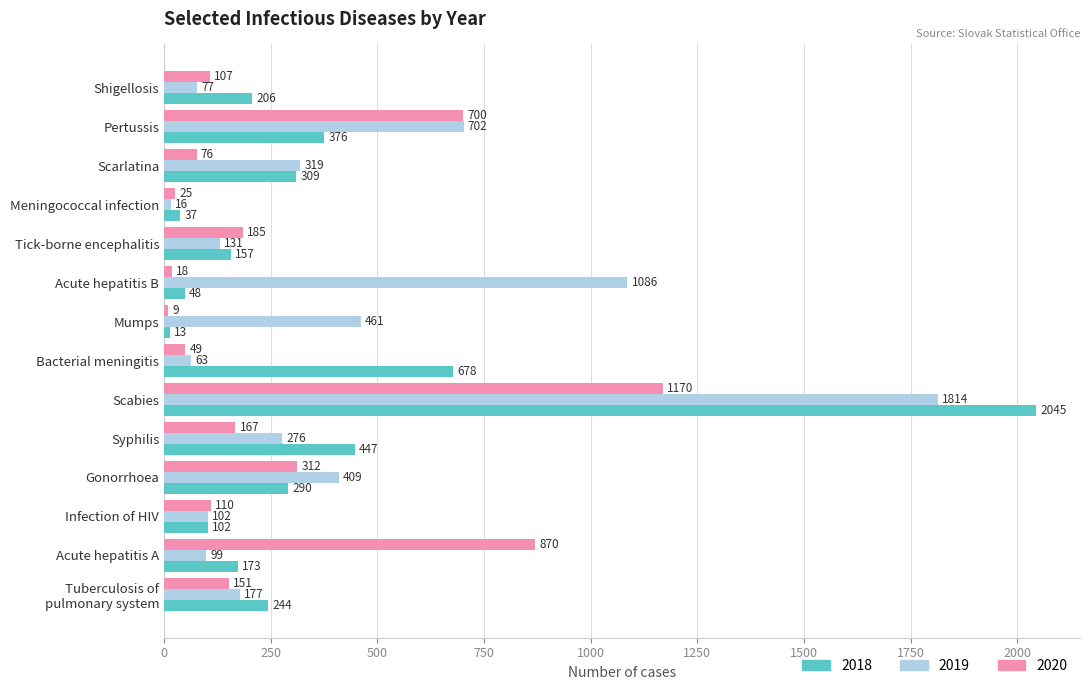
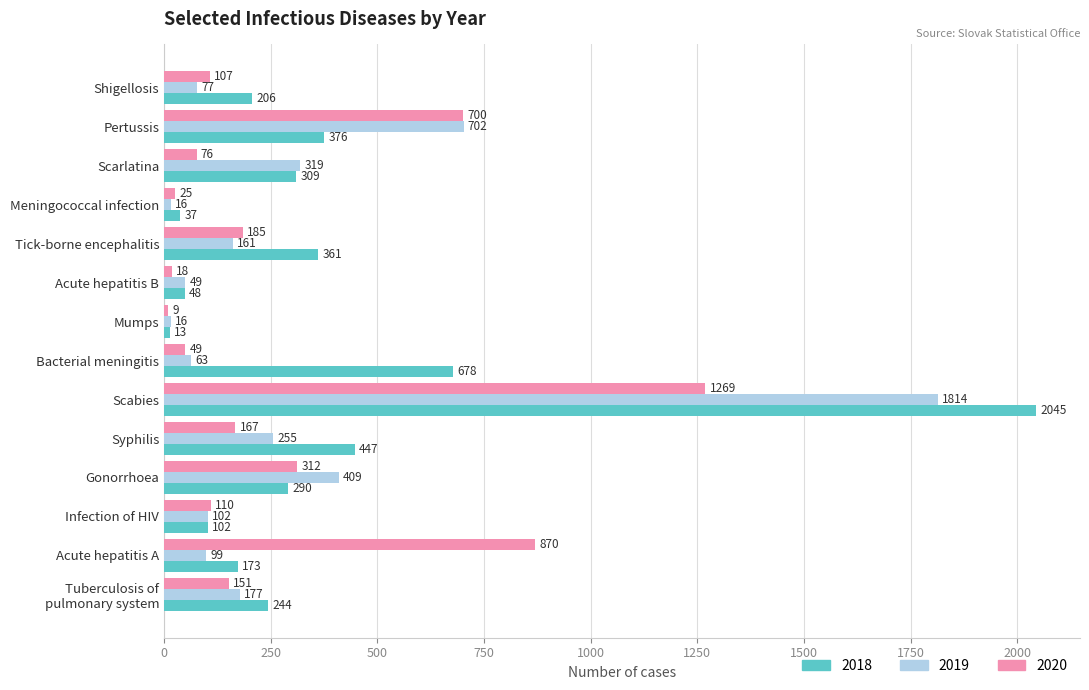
  {
    "2018": {
      "Shigellosis": 206,
      "Pertussis": 376,
      "Scarlatina": 309,
      "Meningococcal infection": 37,
-     "Tick-borne encephalitis": 157,
+     "Tick-borne encephalitis": 361,
      "Acute hepatitis B": 48,
      "Mumps": 13,
      "Bacterial meningitis": 678,
      "Scabies": 2045,
      "Syphilis": 447,
      "Gonorrhoea": 290,
      "Acute hepatitis A": 173,
      "Tuberculosis of pulmonary system": 244
    },
    "2019": {
      "Shigellosis": 77,
      "Scarlatina": 319,
      "Meningococcal infection": 16,
-     "Tick-borne encephalitis": 131,
-     "Acute hepatitis B": 1086,
-     "Mumps": 461,
+     "Tick-borne encephalitis": 161,
+     "Acute hepatitis B": 49,
+     "Mumps": 16,
      "Bacterial meningitis": 63,
      "Scabies": 1814,
-     "Syphilis": 276,
+     "Syphilis": 255,
      "Gonorrhoea": 409,
      "Acute hepatitis A": 99,
      "Tuberculosis of pulmonary system": 177
    },
    "2020": {
      "Shigellosis": 107,
      "Scarlatina": 76,
      "Meningococcal infection": 25,
      "Tick-borne encephalitis": 185,
      "Acute hepatitis B": 18,
      "Mumps": 9,
      "Bacterial meningitis": 49,
-     "Scabies": 1170,
+     "Scabies": 1269,
      "Syphilis": 167,
      "Gonorrhoea": 312,
      "Infection of HIV": 110,
      "Acute hepatitis A": 870,
      "Tuberculosis of pulmonary system": 151
    }
  }
